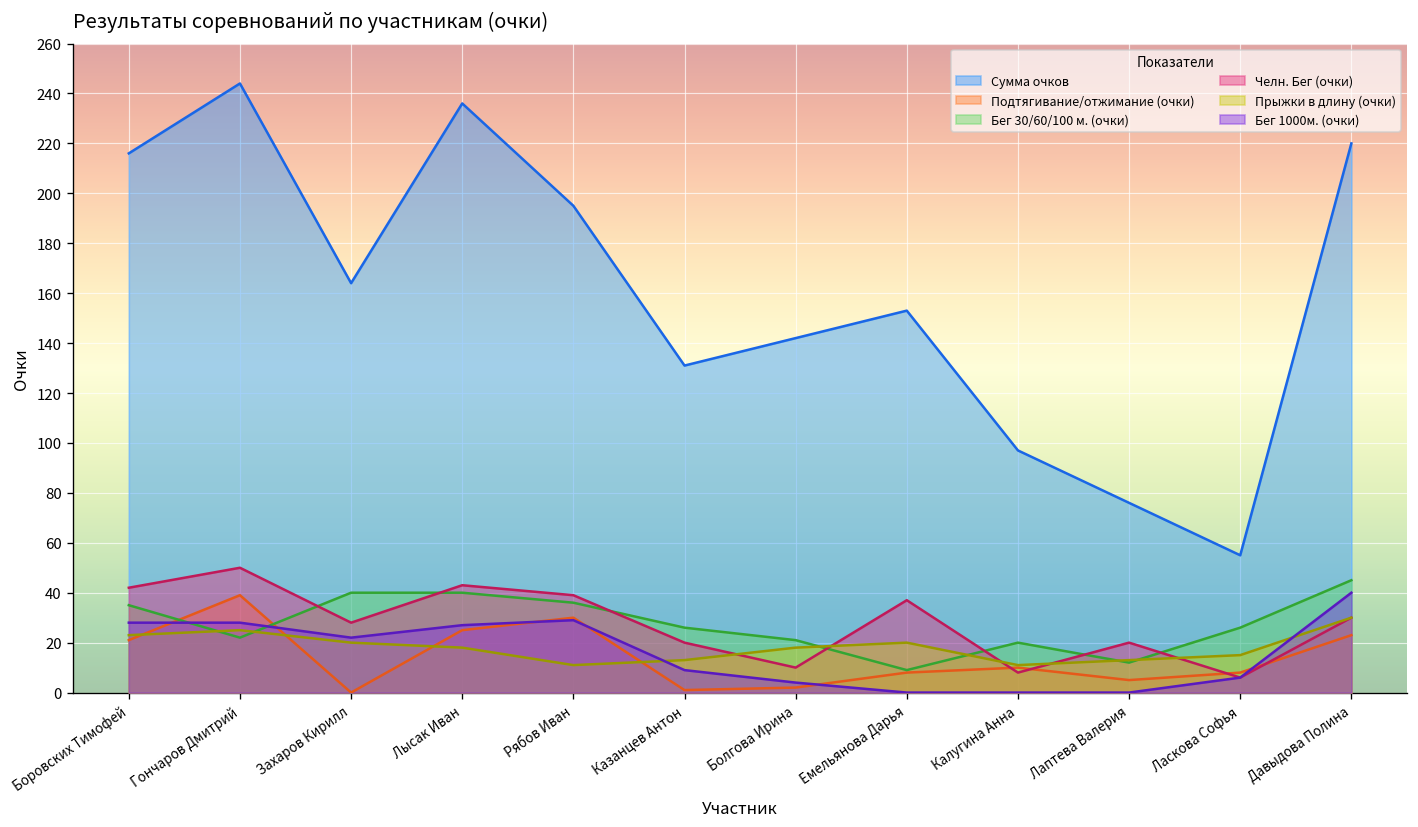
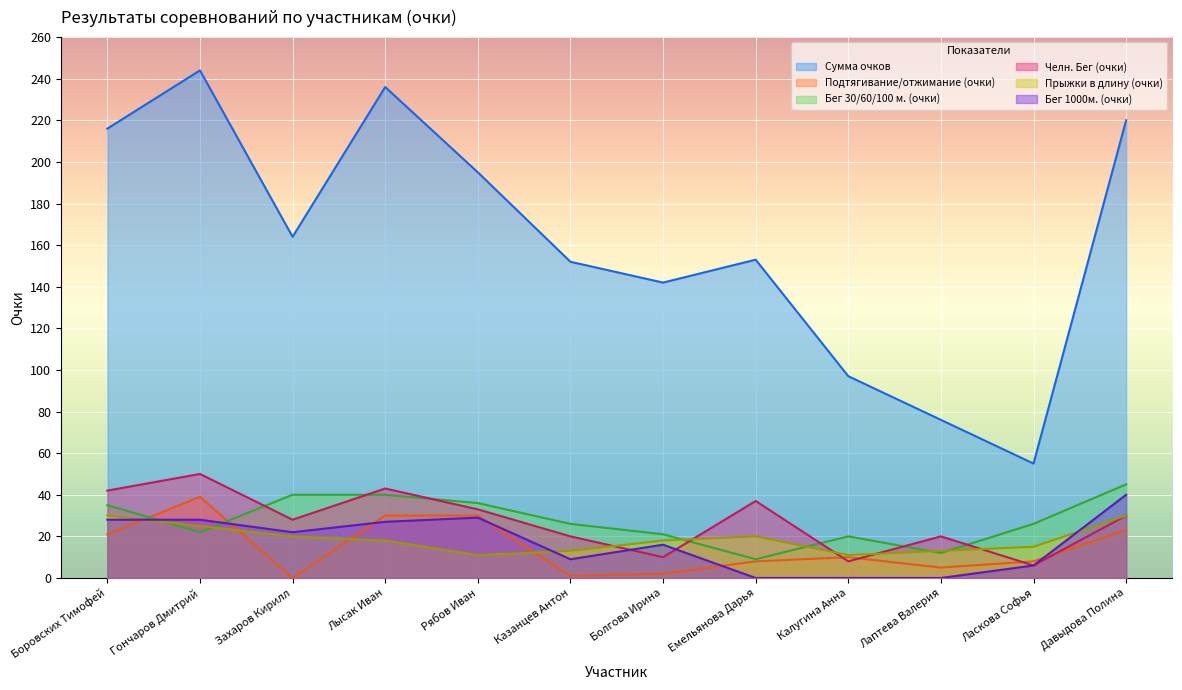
  {
    "Сумма очков": {
      "Боровских Тимофей": 216,
      "Гончаров Дмитрий": 244,
      "Захаров Кирилл": 164,
      "Лысак Иван": 236,
      "Рябов Иван": 195,
-     "Казанцев Антон": 131,
+     "Казанцев Антон": 152,
      "Болгова Ирина": 142,
      "Емельянова Дарья": 153,
      "Калугина Анна": 97,
      "Лаптева Валерия": 76,
      "Ласкова Софья": 55,
      "Давыдова Полина": 220
    },
    "Подтягивание/отжимание (очки)": {
      "Боровских Тимофей": 21,
      "Гончаров Дмитрий": 39,
      "Захаров Кирилл": 0,
-     "Лысак Иван": 25,
+     "Лысак Иван": 30,
      "Казанцев Антон": 1,
      "Болгова Ирина": 2,
      "Лаптева Валерия": 5,
      "Ласкова Софья": 8,
      "Давыдова Полина": 23
    },
    "Бег 30/60/100 м. (очки)": {
      "Боровских Тимофей": 35,
      "Гончаров Дмитрий": 22,
      "Захаров Кирилл": 40,
      "Лысак Иван": 40,
      "Рябов Иван": 36,
      "Казанцев Антон": 26,
      "Болгова Ирина": 21,
      "Калугина Анна": 20,
      "Ласкова Софья": 26,
      "Давыдова Полина": 45
    },
    "Челн. Бег (очки)": {
      "Боровских Тимофей": 42,
      "Гончаров Дмитрий": 50,
      "Захаров Кирилл": 28,
      "Лысак Иван": 43,
-     "Рябов Иван": 39,
+     "Рябов Иван": 33,
      "Казанцев Антон": 20,
      "Болгова Ирина": 10,
      "Емельянова Дарья": 37,
      "Калугина Анна": 8,
      "Лаптева Валерия": 20
    },
    "Прыжки в длину (очки)": {
-     "Боровских Тимофей": 23,
+     "Боровских Тимофей": 30,
      "Гончаров Дмитрий": 25,
      "Захаров Кирилл": 20,
      "Лысак Иван": 18,
      "Рябов Иван": 11,
      "Казанцев Антон": 13,
      "Болгова Ирина": 18,
      "Емельянова Дарья": 20,
      "Ласкова Софья": 15
    },
    "Бег 1000м. (очки)": {
      "Боровских Тимофей": 28,
      "Гончаров Дмитрий": 28,
      "Захаров Кирилл": 22,
      "Лысак Иван": 27,
      "Казанцев Антон": 9,
-     "Болгова Ирина": 4,
+     "Болгова Ирина": 16,
      "Емельянова Дарья": 0,
      "Калугина Анна": 0,
      "Лаптева Валерия": 0,
      "Давыдова Полина": 40
    }
  }
